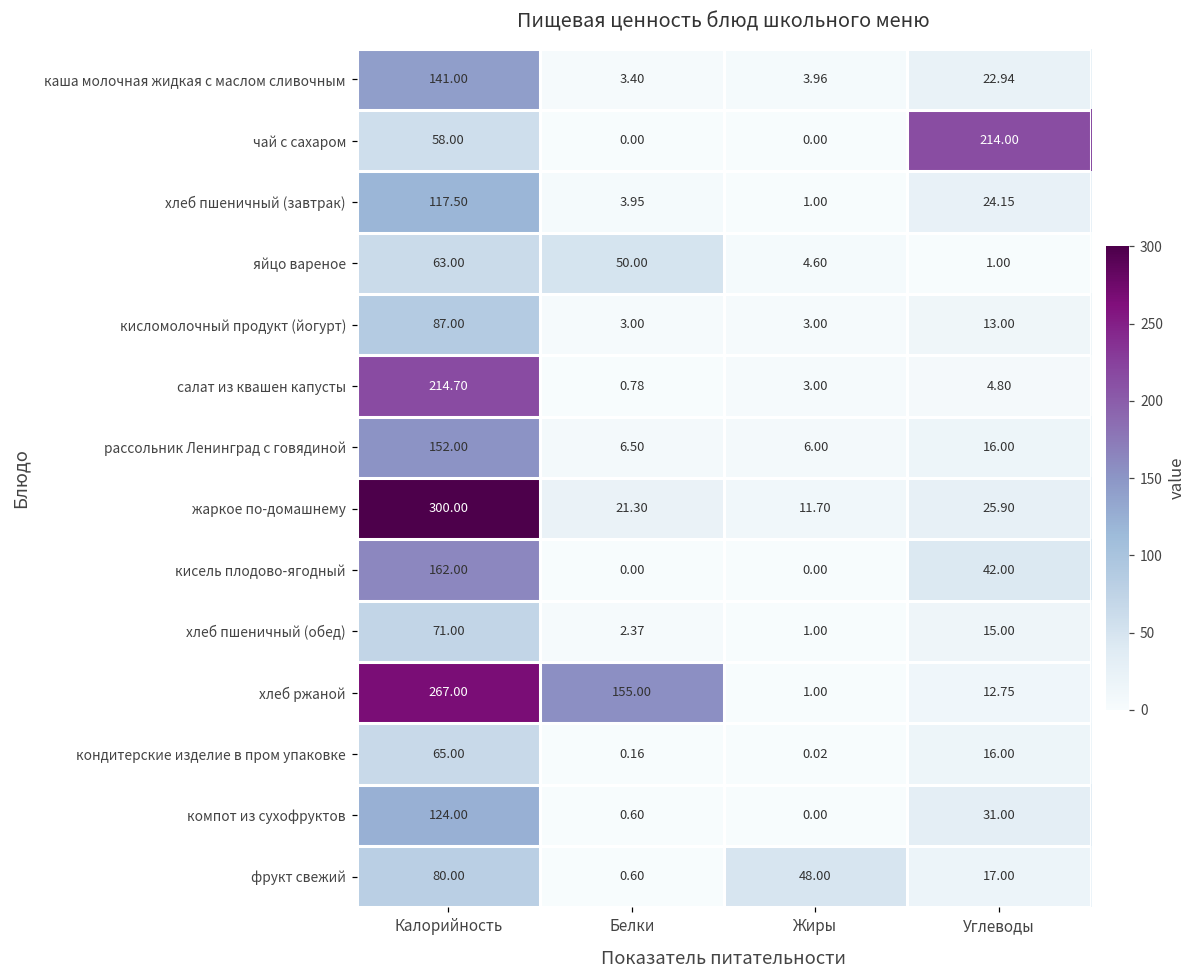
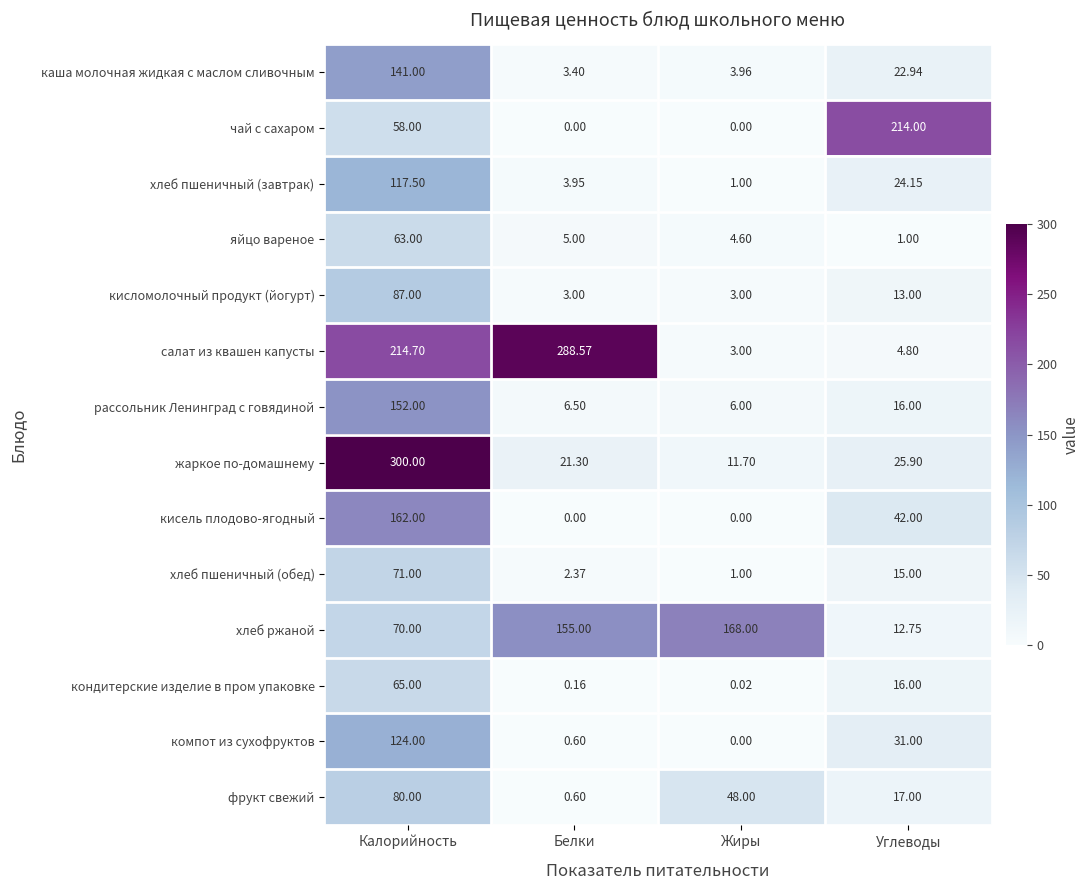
  {
    "каша молочная жидкая с маслом сливочным": {
      "Калорийность": 141.00,
      "Белки": 3.40,
      "Жиры": 3.96,
      "Углеводы": 22.94
    },
    "чай с сахаром": {
      "Калорийность": 58.00,
      "Белки": 0.00,
      "Жиры": 0.00,
      "Углеводы": 214.00
    },
    "хлеб пшеничный (завтрак)": {
      "Калорийность": 117.50,
      "Белки": 3.95,
      "Жиры": 1.00,
      "Углеводы": 24.15
    },
    "яйцо вареное": {
      "Калорийность": 63.00,
-     "Белки": 50.00,
+     "Белки": 5.00,
      "Жиры": 4.60,
      "Углеводы": 1.00
    },
    "кисломолочный продукт (йогурт)": {
      "Калорийность": 87.00,
      "Белки": 3.00,
      "Жиры": 3.00,
      "Углеводы": 13.00
    },
    "салат из квашен капусты": {
      "Калорийность": 214.70,
-     "Белки": 0.78,
+     "Белки": 288.57,
      "Жиры": 3.00,
      "Углеводы": 4.80
    },
    "рассольник Ленинград с говядиной": {
      "Калорийность": 152.00,
      "Белки": 6.50,
      "Жиры": 6.00,
      "Углеводы": 16.00
    },
    "жаркое по-домашнему": {
      "Калорийность": 300.00,
      "Белки": 21.30,
      "Жиры": 11.70,
      "Углеводы": 25.90
    },
    "кисель плодово-ягодный": {
      "Калорийность": 162.00,
      "Белки": 0.00,
      "Жиры": 0.00,
      "Углеводы": 42.00
    },
    "хлеб пшеничный (обед)": {
      "Калорийность": 71.00,
      "Белки": 2.37,
      "Жиры": 1.00,
      "Углеводы": 15.00
    },
    "хлеб ржаной": {
-     "Калорийность": 267.00,
+     "Калорийность": 70.00,
      "Белки": 155.00,
-     "Жиры": 1.00,
+     "Жиры": 168.00,
      "Углеводы": 12.75
    },
    "кондитерские изделие в пром упаковке": {
      "Калорийность": 65.00,
      "Белки": 0.16,
      "Жиры": 0.02,
      "Углеводы": 16.00
    },
    "компот из сухофруктов": {
      "Калорийность": 124.00,
      "Белки": 0.60,
      "Жиры": 0.00,
      "Углеводы": 31.00
    },
    "фрукт свежий": {
      "Калорийность": 80.00,
      "Белки": 0.60,
      "Жиры": 48.00,
      "Углеводы": 17.00
    }
  }
